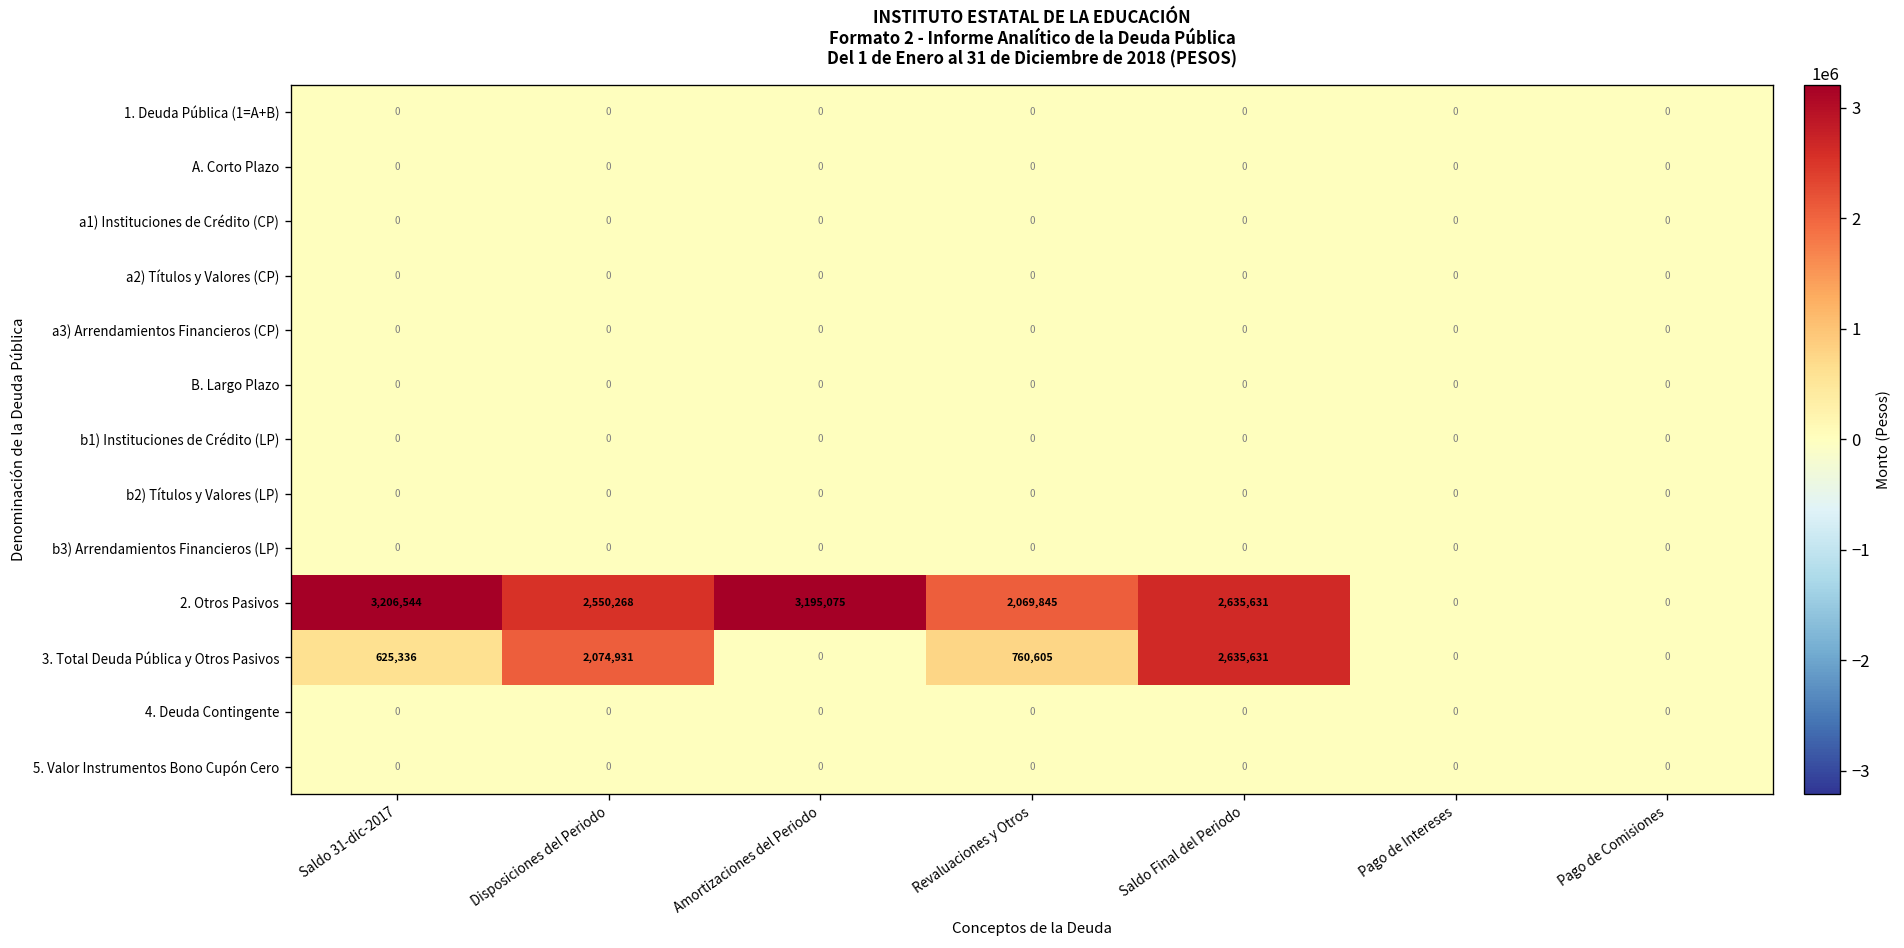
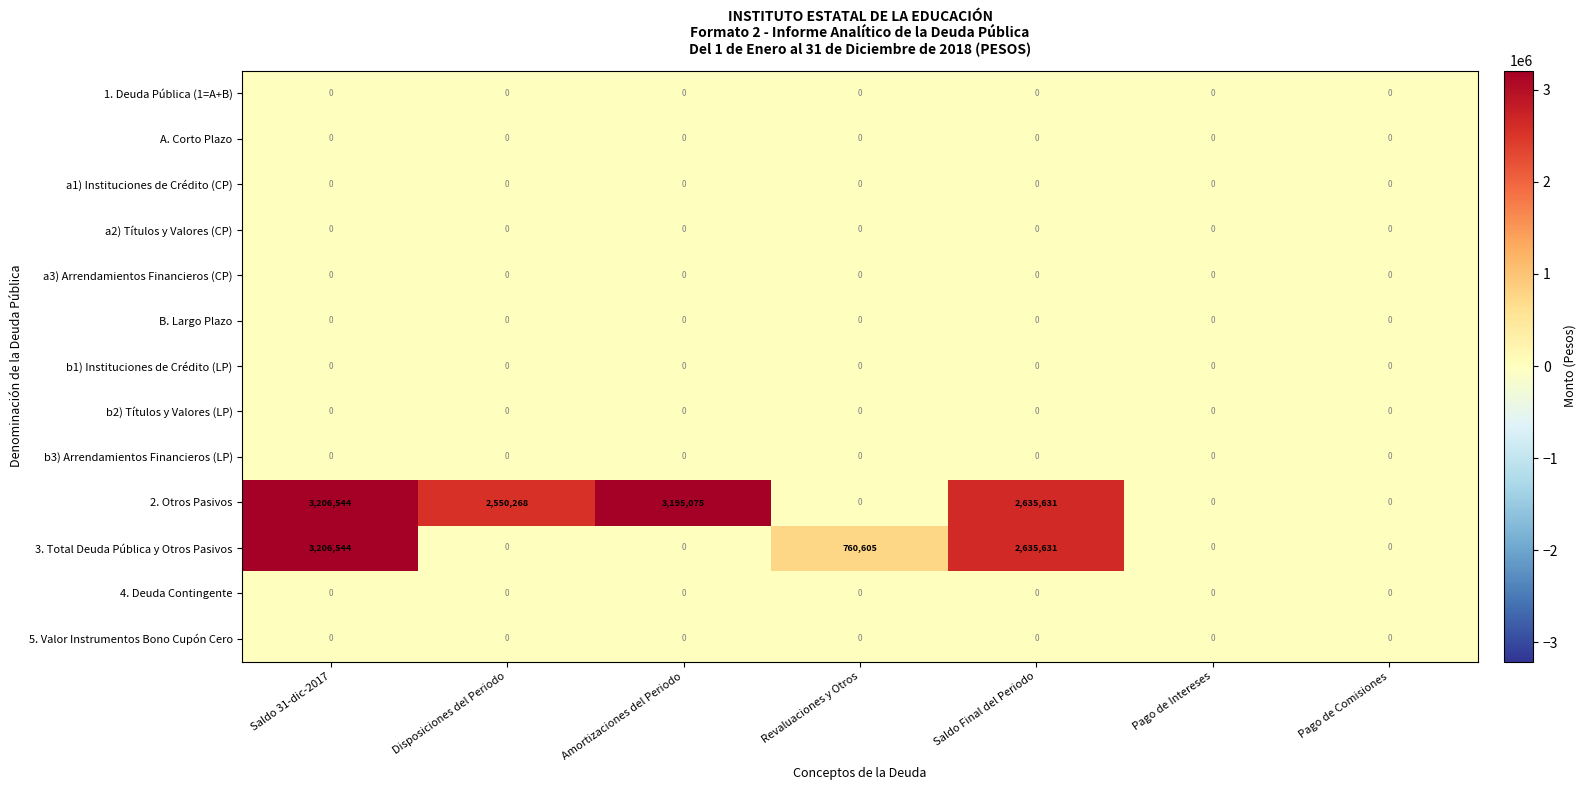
  {
    "1. Deuda Pública (1=A+B)": {
      "Saldo 31-dic-2017": "0",
      "Disposiciones del Periodo": "0",
      "Amortizaciones del Periodo": "0",
      "Revaluaciones y Otros": "0",
      "Saldo Final del Periodo": "0",
      "Pago de Intereses": "0",
      "Pago de Comisiones": "0"
    },
    "A. Corto Plazo": {
      "Saldo 31-dic-2017": "0",
      "Disposiciones del Periodo": "0",
      "Amortizaciones del Periodo": "0",
      "Revaluaciones y Otros": "0",
      "Saldo Final del Periodo": "0",
      "Pago de Intereses": "0",
      "Pago de Comisiones": "0"
    },
    "a1) Instituciones de Crédito (CP)": {
      "Saldo 31-dic-2017": "0",
      "Disposiciones del Periodo": "0",
      "Amortizaciones del Periodo": "0",
      "Revaluaciones y Otros": "0",
      "Saldo Final del Periodo": "0",
      "Pago de Intereses": "0",
      "Pago de Comisiones": "0"
    },
    "a2) Títulos y Valores (CP)": {
      "Saldo 31-dic-2017": "0",
      "Disposiciones del Periodo": "0",
      "Amortizaciones del Periodo": "0",
      "Revaluaciones y Otros": "0",
      "Saldo Final del Periodo": "0",
      "Pago de Intereses": "0",
      "Pago de Comisiones": "0"
    },
    "a3) Arrendamientos Financieros (CP)": {
      "Saldo 31-dic-2017": "0",
      "Disposiciones del Periodo": "0",
      "Amortizaciones del Periodo": "0",
      "Revaluaciones y Otros": "0",
      "Saldo Final del Periodo": "0",
      "Pago de Intereses": "0",
      "Pago de Comisiones": "0"
    },
    "B. Largo Plazo": {
      "Saldo 31-dic-2017": "0",
      "Disposiciones del Periodo": "0",
      "Amortizaciones del Periodo": "0",
      "Revaluaciones y Otros": "0",
      "Saldo Final del Periodo": "0",
      "Pago de Intereses": "0",
      "Pago de Comisiones": "0"
    },
    "b1) Instituciones de Crédito (LP)": {
      "Saldo 31-dic-2017": "0",
      "Disposiciones del Periodo": "0",
      "Amortizaciones del Periodo": "0",
      "Revaluaciones y Otros": "0",
      "Saldo Final del Periodo": "0",
      "Pago de Intereses": "0",
      "Pago de Comisiones": "0"
    },
    "b2) Títulos y Valores (LP)": {
      "Saldo 31-dic-2017": "0",
      "Disposiciones del Periodo": "0",
      "Amortizaciones del Periodo": "0",
      "Revaluaciones y Otros": "0",
      "Saldo Final del Periodo": "0",
      "Pago de Intereses": "0",
      "Pago de Comisiones": "0"
    },
    "b3) Arrendamientos Financieros (LP)": {
      "Saldo 31-dic-2017": "0",
      "Disposiciones del Periodo": "0",
      "Amortizaciones del Periodo": "0",
      "Revaluaciones y Otros": "0",
      "Saldo Final del Periodo": "0",
      "Pago de Intereses": "0",
      "Pago de Comisiones": "0"
    },
    "2. Otros Pasivos": {
      "Saldo 31-dic-2017": "3,206,544",
      "Disposiciones del Periodo": "2,550,268",
      "Amortizaciones del Periodo": "3,195,075",
-     "Revaluaciones y Otros": "2,069,845",
+     "Revaluaciones y Otros": "0",
      "Saldo Final del Periodo": "2,635,631",
      "Pago de Intereses": "0",
      "Pago de Comisiones": "0"
    },
    "3. Total Deuda Pública y Otros Pasivos": {
-     "Saldo 31-dic-2017": "625,336",
-     "Disposiciones del Periodo": "2,074,931",
+     "Saldo 31-dic-2017": "3,206,544",
+     "Disposiciones del Periodo": "0",
      "Amortizaciones del Periodo": "0",
      "Revaluaciones y Otros": "760,605",
      "Saldo Final del Periodo": "2,635,631",
      "Pago de Intereses": "0",
      "Pago de Comisiones": "0"
    },
    "4. Deuda Contingente": {
      "Saldo 31-dic-2017": "0",
      "Disposiciones del Periodo": "0",
      "Amortizaciones del Periodo": "0",
      "Revaluaciones y Otros": "0",
      "Saldo Final del Periodo": "0",
      "Pago de Intereses": "0",
      "Pago de Comisiones": "0"
    },
    "5. Valor Instrumentos Bono Cupón Cero": {
      "Saldo 31-dic-2017": "0",
      "Disposiciones del Periodo": "0",
      "Amortizaciones del Periodo": "0",
      "Revaluaciones y Otros": "0",
      "Saldo Final del Periodo": "0",
      "Pago de Intereses": "0",
      "Pago de Comisiones": "0"
    }
  }
